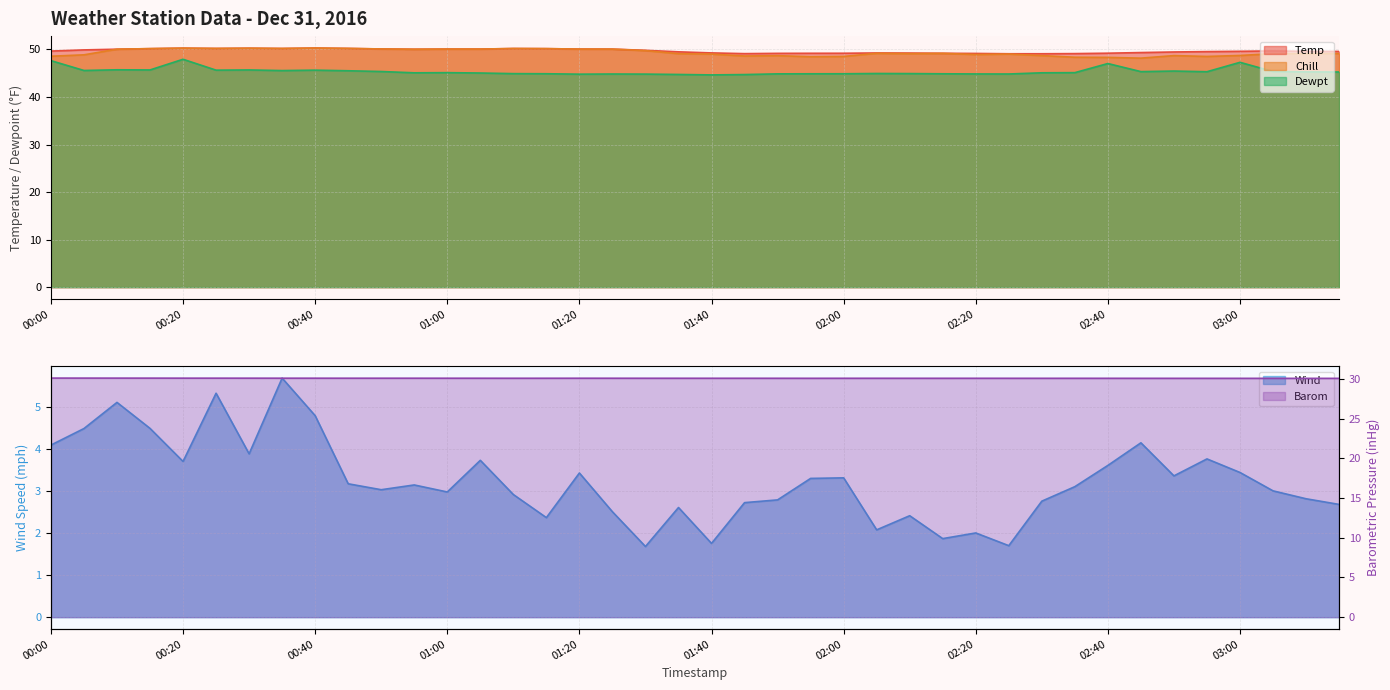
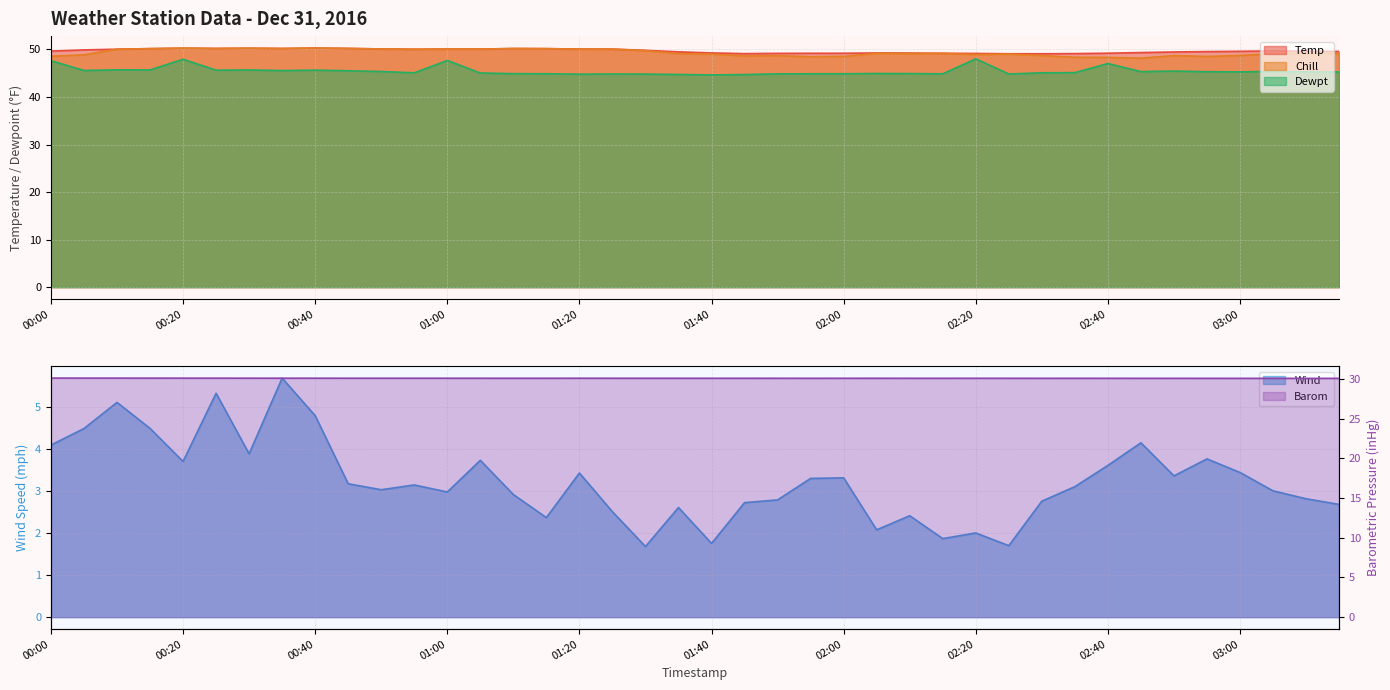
  {
    "Weather Station Data - Dec 31, 2016": {
      "Dewpt": {
        "00:00": 48,
        "00:20": 48,
        "00:40": 46,
-       "01:00": 45,
+       "01:00": 48,
        "01:20": 45,
        "01:40": 45,
        "02:00": 45,
-       "02:20": 45,
+       "02:20": 48,
        "02:40": 47,
-       "03:00": 47
+       "03:00": 45
      }
    }
  }
